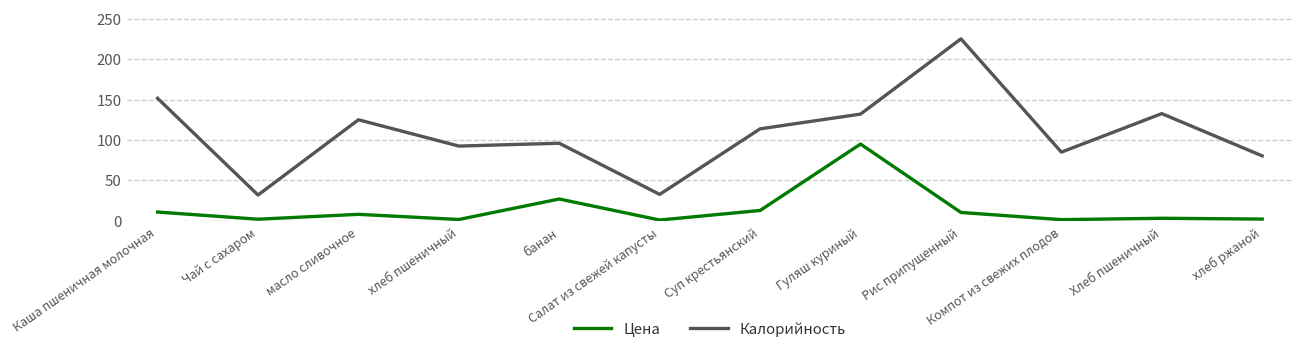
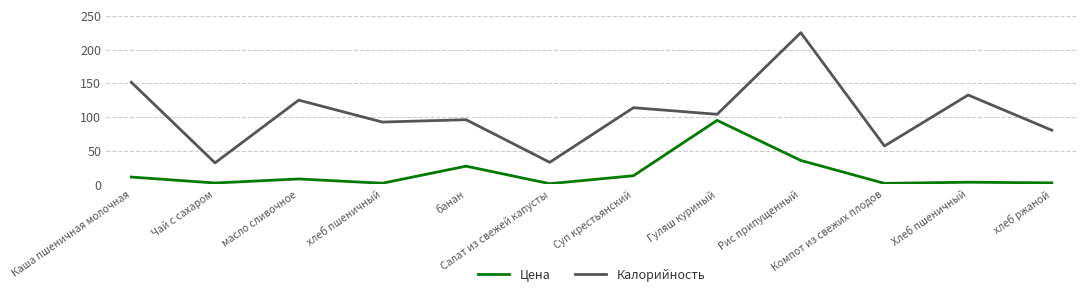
  {
    "Цена": {
      "Каша пшеничная молочная": 10,
      "Чай с сахаром": 0,
      "масло сливочное": 10,
      "хлеб пшеничный": 0,
      "банан": 30,
      "Салат из свежей капусты": 0,
      "Суп крестьянский": 10,
      "Гуляш куриный": 100,
-     "Рис припущенный": 10,
+     "Рис припущенный": 40,
      "Компот из свежих плодов": 0,
      "Хлеб пшеничный": 0,
      "хлеб ржаной": 0
    },
    "Калорийность": {
      "Каша пшеничная молочная": 150,
      "Чай с сахаром": 30,
      "масло сливочное": 130,
      "хлеб пшеничный": 90,
      "банан": 100,
      "Салат из свежей капусты": 30,
      "Суп крестьянский": 110,
-     "Гуляш куриный": 130,
+     "Гуляш куриный": 100,
      "Рис припущенный": 230,
-     "Компот из свежих плодов": 90,
+     "Компот из свежих плодов": 60,
      "Хлеб пшеничный": 130,
      "хлеб ржаной": 80
    }
  }
